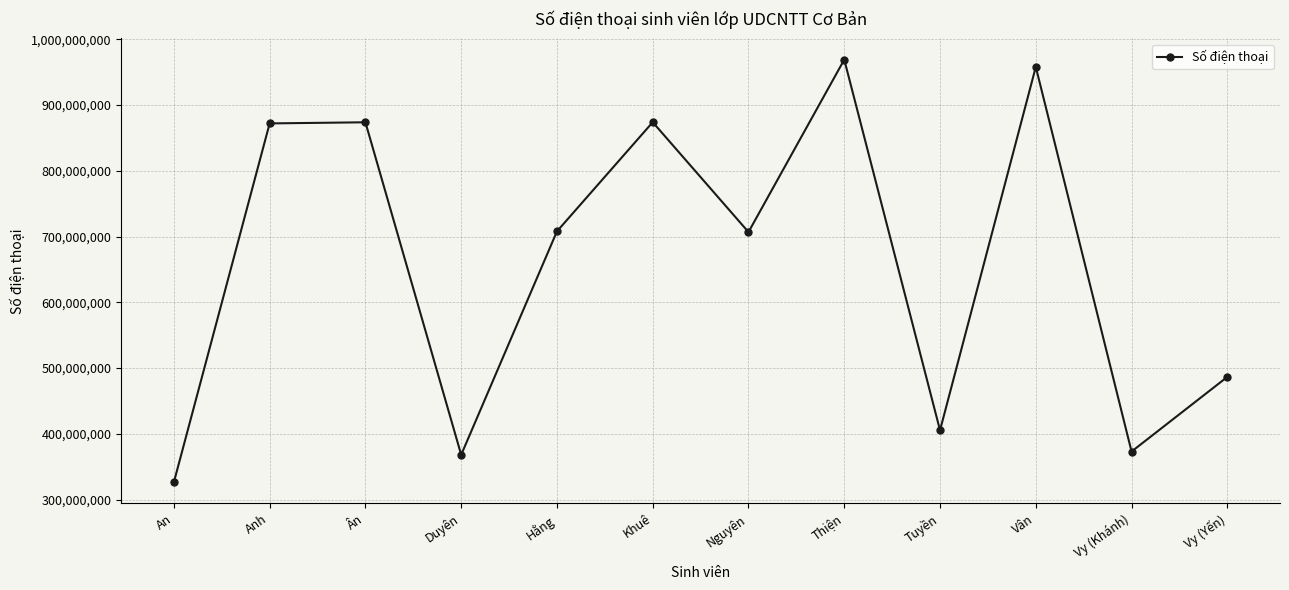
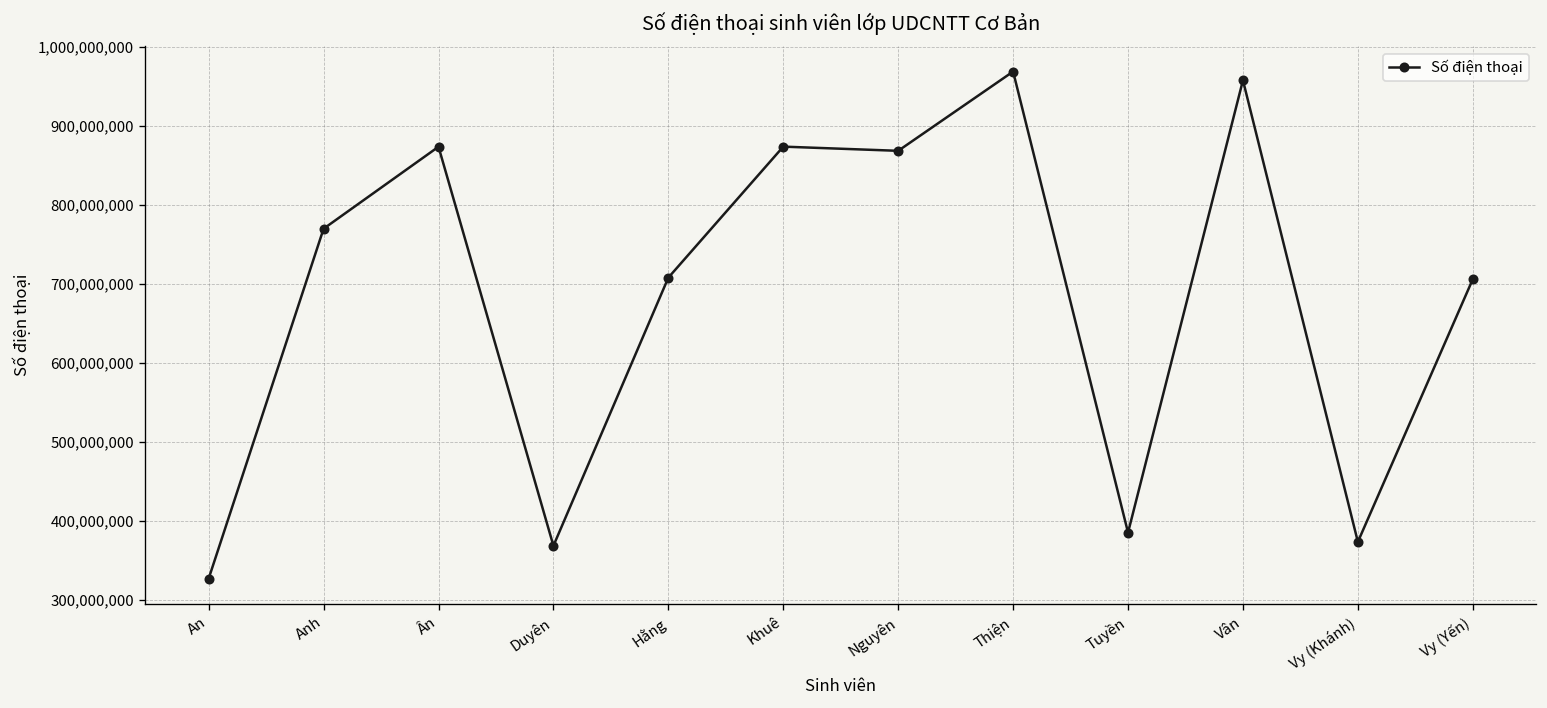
  {
    "An": "330,000,000",
-   "Anh": "870,000,000",
+   "Anh": "770,000,000",
    "Ân": "870,000,000",
    "Duyên": "370,000,000",
    "Hằng": "710,000,000",
    "Khuê": "870,000,000",
-   "Nguyên": "710,000,000",
+   "Nguyên": "870,000,000",
    "Thiện": "970,000,000",
-   "Tuyền": "410,000,000",
+   "Tuyền": "380,000,000",
    "Vân": "960,000,000",
    "Vy (Khánh)": "370,000,000",
-   "Vy (Yến)": "490,000,000"
+   "Vy (Yến)": "710,000,000"
  }
